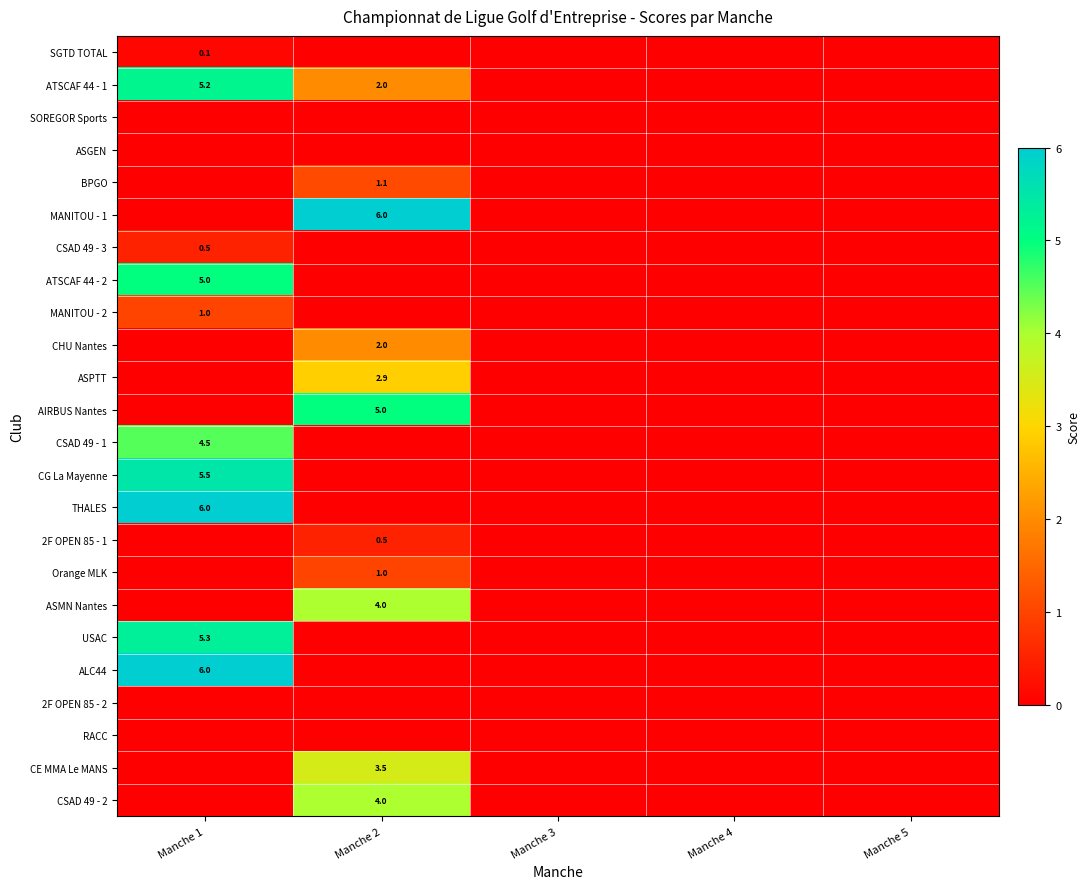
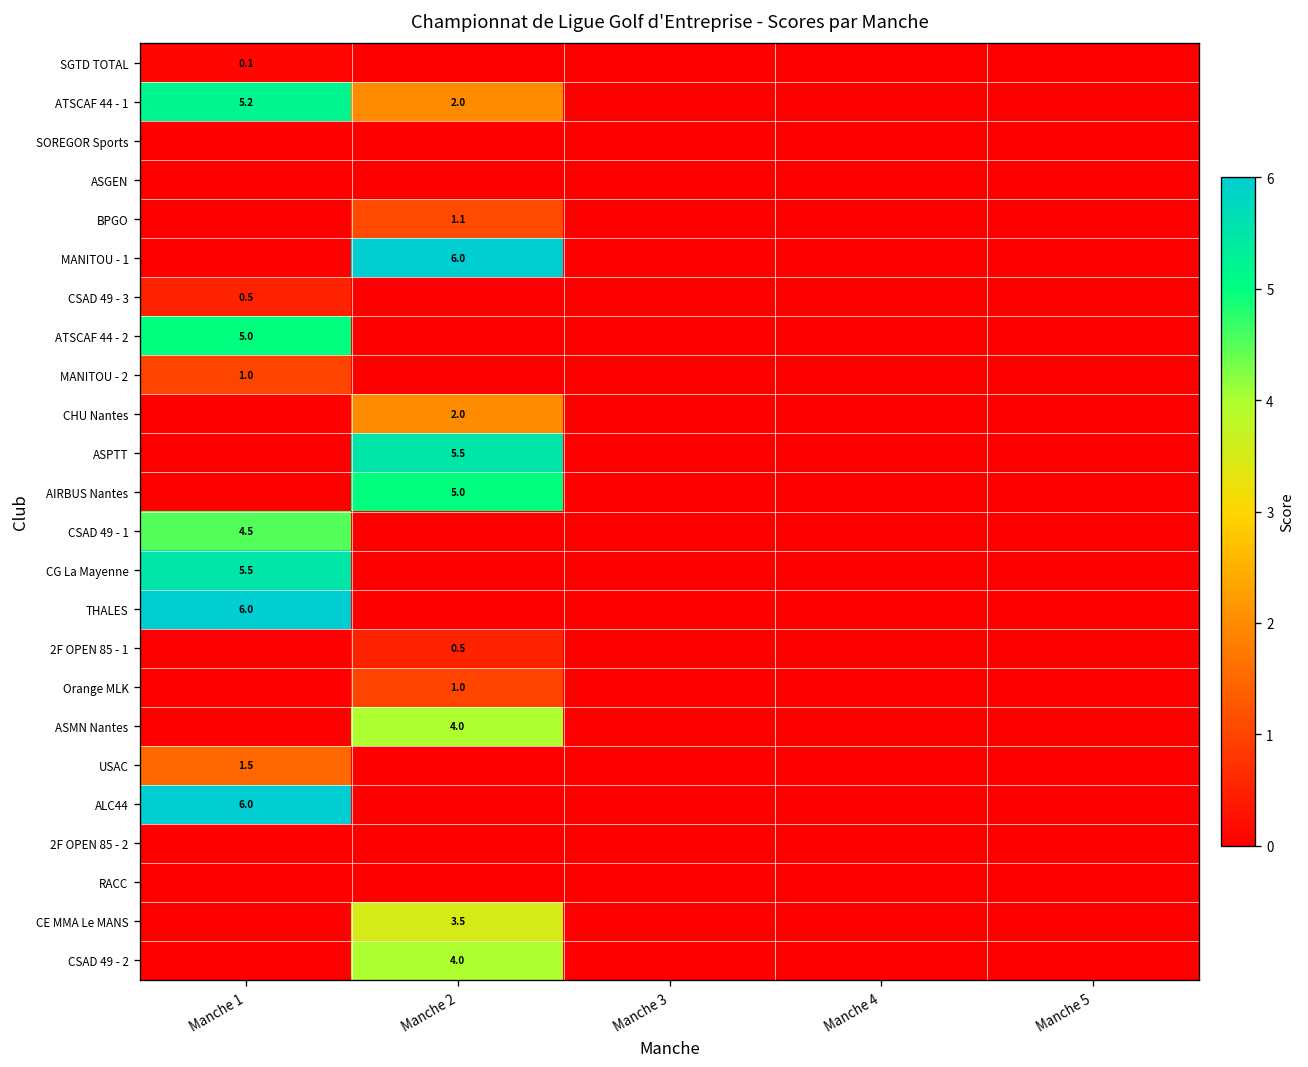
  {
    "SGTD TOTAL": {
      "Manche 1": 0.1
    },
    "ATSCAF 44 - 1": {
      "Manche 1": 5.2,
      "Manche 2": 2.0
    },
    "BPGO": {
      "Manche 2": 1.1
    },
    "MANITOU - 1": {
      "Manche 2": 6.0
    },
    "CSAD 49 - 3": {
      "Manche 1": 0.5
    },
    "ATSCAF 44 - 2": {
      "Manche 1": 5.0
    },
    "MANITOU - 2": {
      "Manche 1": 1.0
    },
    "CHU Nantes": {
      "Manche 2": 2.0
    },
    "ASPTT": {
-     "Manche 2": 2.9
+     "Manche 2": 5.5
    },
    "AIRBUS Nantes": {
      "Manche 2": 5.0
    },
    "CSAD 49 - 1": {
      "Manche 1": 4.5
    },
    "CG La Mayenne": {
      "Manche 1": 5.5
    },
    "THALES": {
      "Manche 1": 6.0
    },
    "2F OPEN 85 - 1": {
      "Manche 2": 0.5
    },
    "Orange MLK": {
      "Manche 2": 1.0
    },
    "ASMN Nantes": {
      "Manche 2": 4.0
    },
    "USAC": {
-     "Manche 1": 5.3
+     "Manche 1": 1.5
    },
    "ALC44": {
      "Manche 1": 6.0
    },
    "CE MMA Le MANS": {
      "Manche 2": 3.5
    },
    "CSAD 49 - 2": {
      "Manche 2": 4.0
    }
  }
